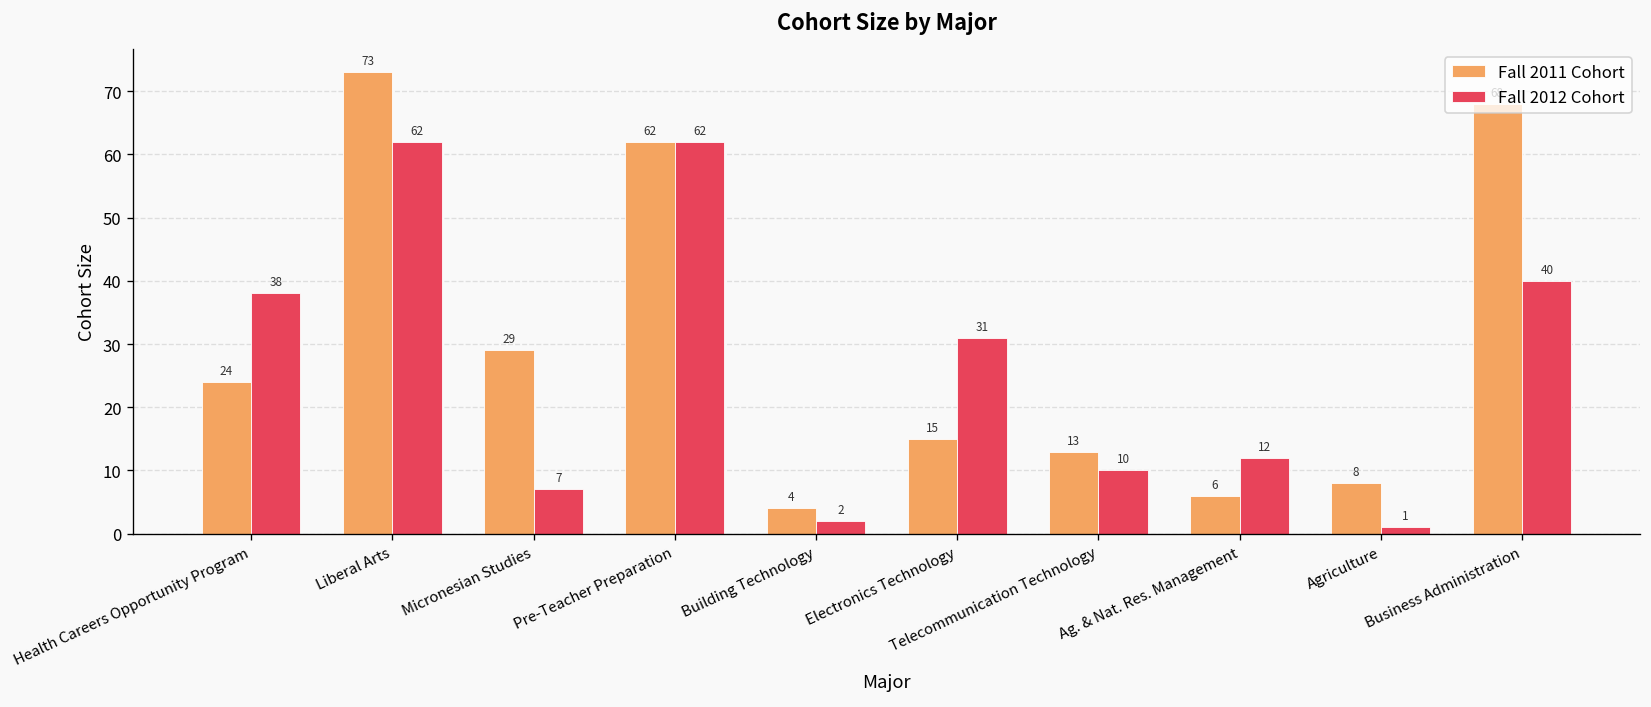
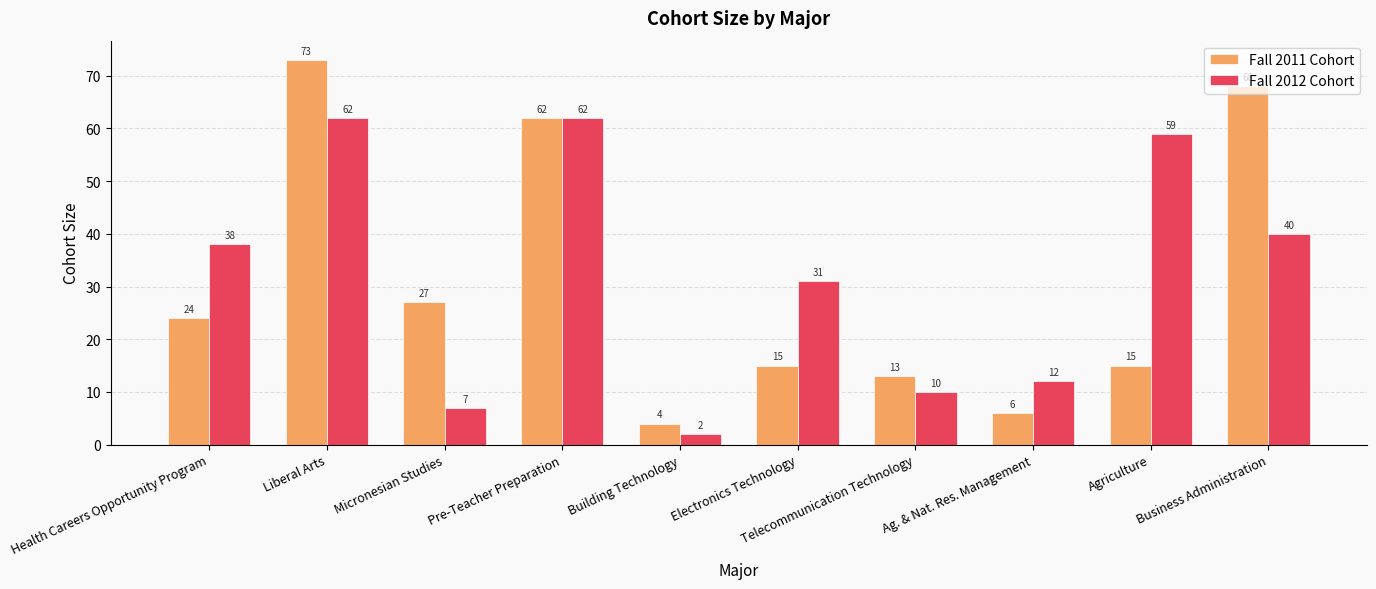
  {
    "Fall 2011 Cohort": {
      "Health Careers Opportunity Program": 24,
      "Liberal Arts": 73,
-     "Micronesian Studies": 29,
+     "Micronesian Studies": 27,
      "Pre-Teacher Preparation": 62,
      "Building Technology": 4,
      "Electronics Technology": 15,
      "Telecommunication Technology": 13,
      "Ag. & Nat. Res. Management": 6,
-     "Agriculture": 8
+     "Agriculture": 15
    },
    "Fall 2012 Cohort": {
      "Health Careers Opportunity Program": 38,
      "Liberal Arts": 62,
      "Micronesian Studies": 7,
      "Pre-Teacher Preparation": 62,
      "Building Technology": 2,
      "Electronics Technology": 31,
      "Telecommunication Technology": 10,
      "Ag. & Nat. Res. Management": 12,
-     "Agriculture": 1,
+     "Agriculture": 59,
      "Business Administration": 40
    }
  }
